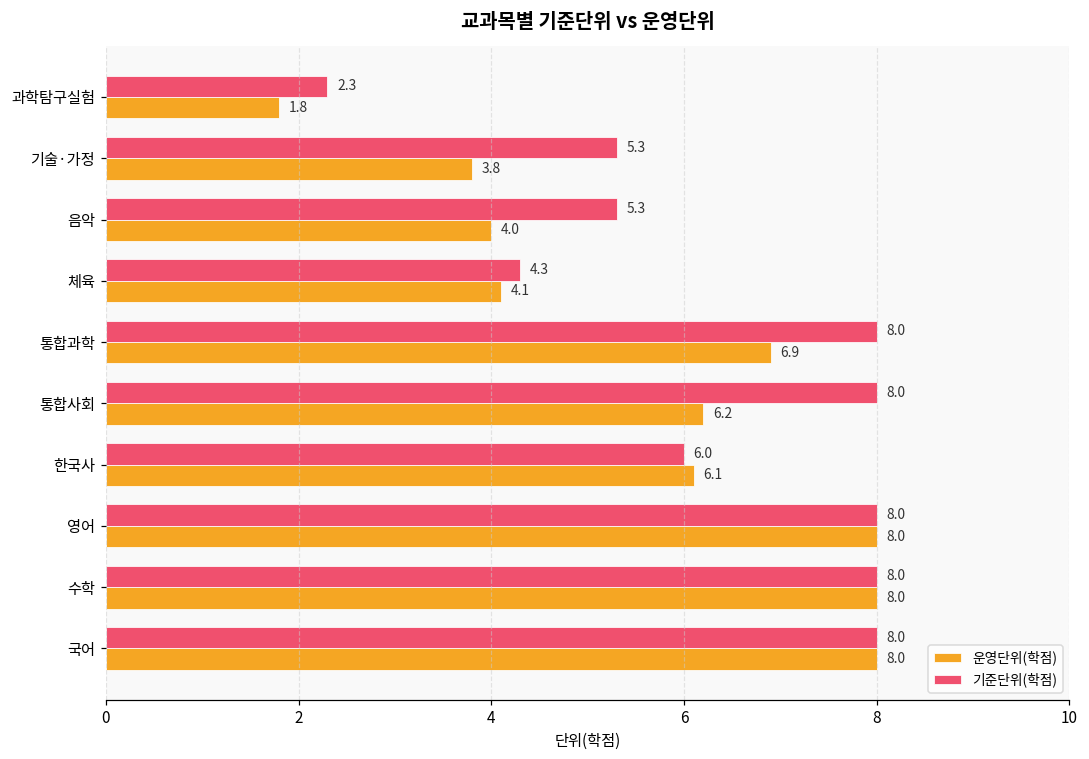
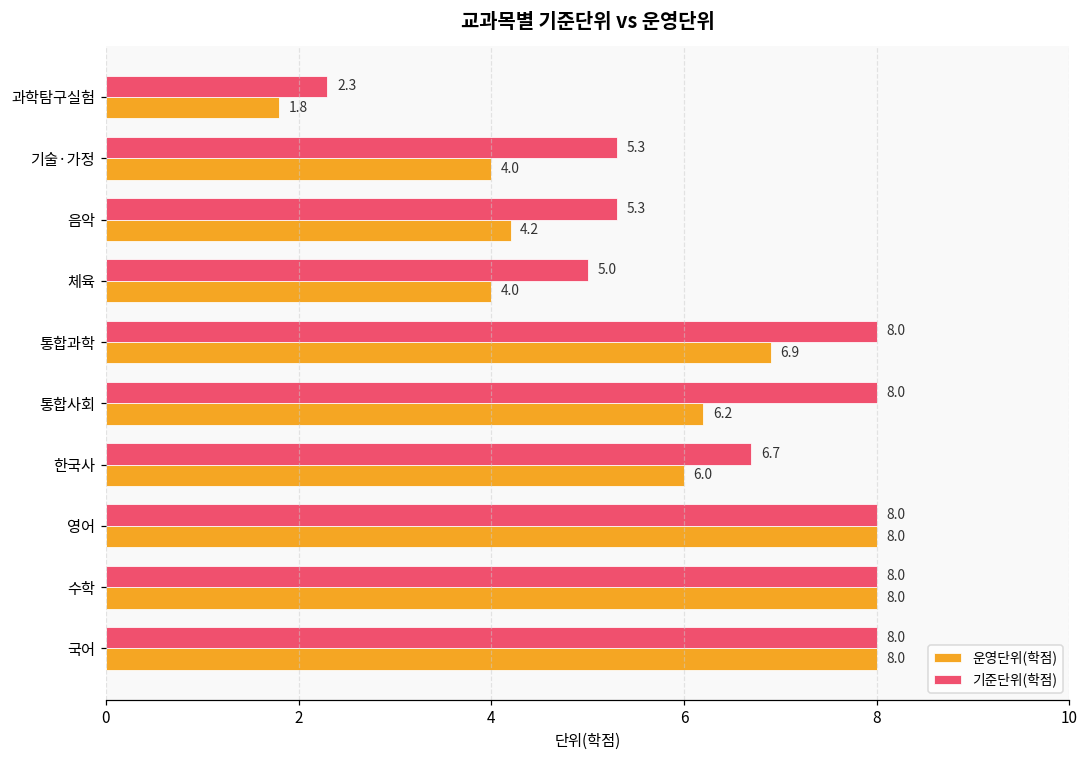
  {
    "운영단위(학점)": {
      "과학탐구실험": 1.8,
-     "기술·가정": 3.8,
-     "음악": 4.0,
-     "체육": 4.1,
+     "기술·가정": 4.0,
+     "음악": 4.2,
+     "체육": 4.0,
      "통합과학": 6.9,
      "통합사회": 6.2,
-     "한국사": 6.1,
+     "한국사": 6.0,
      "영어": 8.0,
      "수학": 8.0,
      "국어": 8.0
    },
    "기준단위(학점)": {
      "과학탐구실험": 2.3,
      "기술·가정": 5.3,
      "음악": 5.3,
-     "체육": 4.3,
+     "체육": 5.0,
      "통합과학": 8.0,
      "통합사회": 8.0,
-     "한국사": 6.0,
+     "한국사": 6.7,
      "영어": 8.0,
      "수학": 8.0,
      "국어": 8.0
    }
  }
